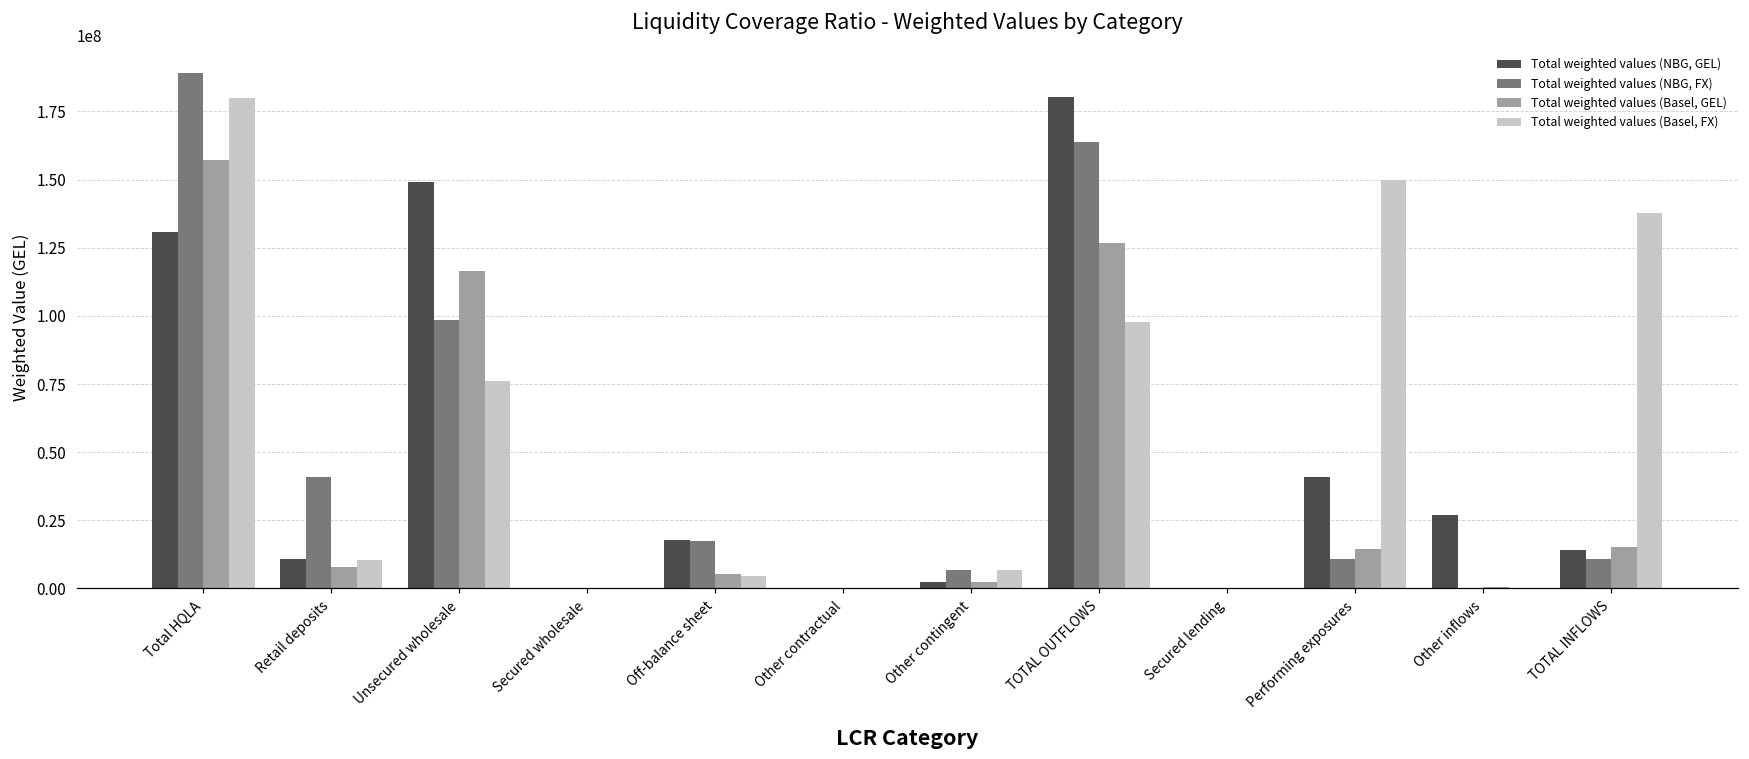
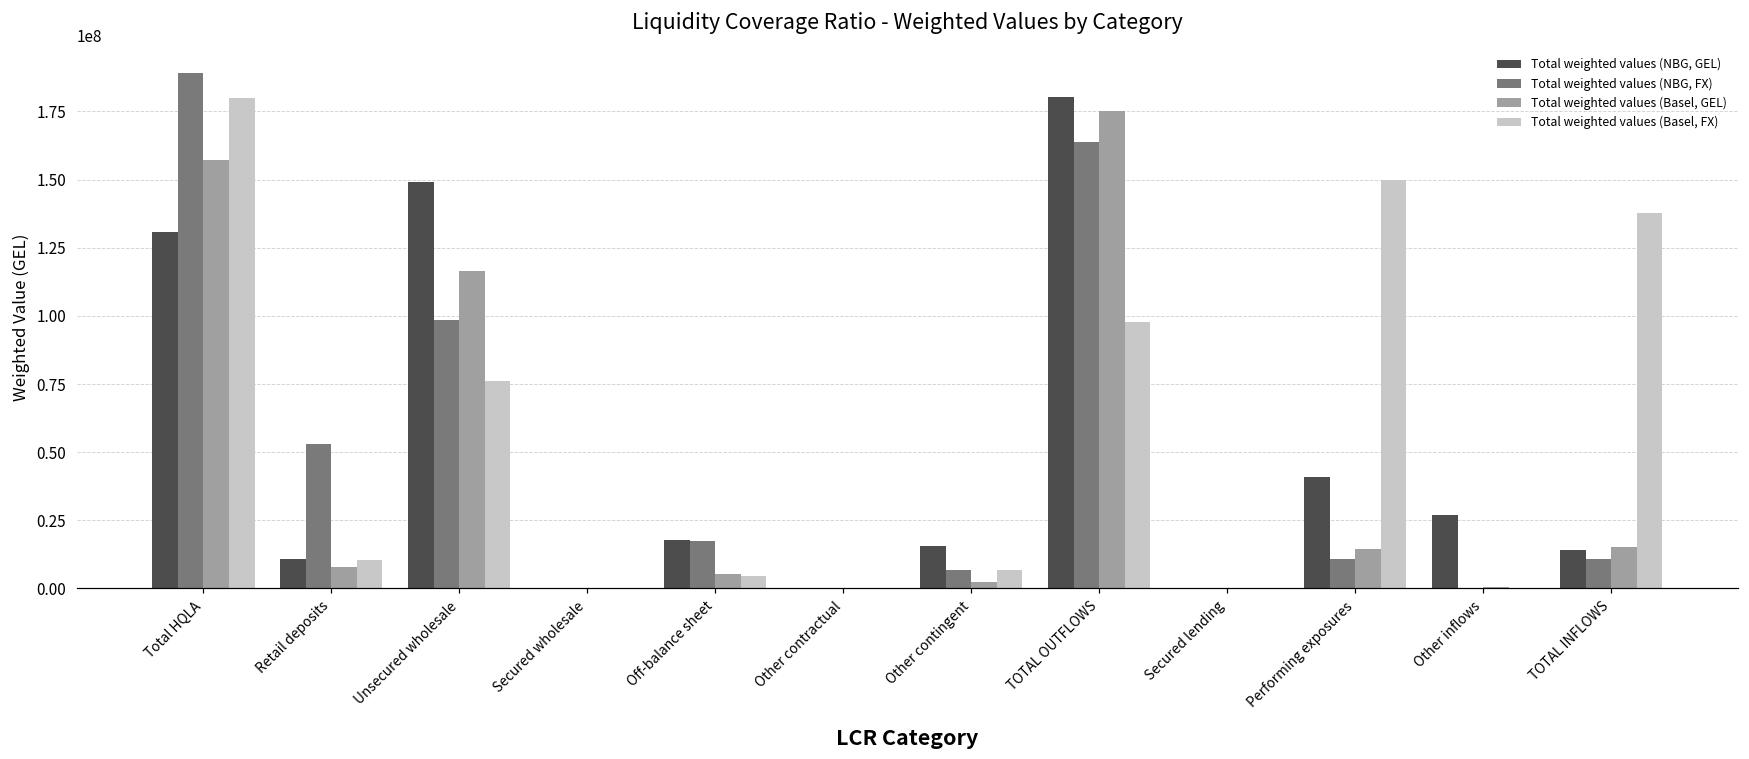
  {
    "Total weighted values (NBG, GEL)": {
      "Total HQLA": 131000000,
      "Retail deposits": 11000000,
      "Unsecured wholesale": 149000000,
      "Secured wholesale": 0,
      "Off-balance sheet": 18000000,
      "Other contractual": 0,
-     "Other contingent": 2000000,
+     "Other contingent": 15000000,
      "TOTAL OUTFLOWS": 180000000,
      "Secured lending": 0,
      "Performing exposures": 41000000,
      "Other inflows": 27000000,
      "TOTAL INFLOWS": 14000000
    },
    "Total weighted values (NBG, FX)": {
      "Total HQLA": 189000000,
-     "Retail deposits": 41000000,
+     "Retail deposits": 53000000,
      "Unsecured wholesale": 99000000,
      "Secured wholesale": 0,
      "Off-balance sheet": 18000000,
      "Other contractual": 0,
      "Other contingent": 7000000,
      "TOTAL OUTFLOWS": 164000000,
      "Secured lending": 0,
      "Performing exposures": 11000000,
      "Other inflows": 0,
      "TOTAL INFLOWS": 11000000
    },
    "Total weighted values (Basel, GEL)": {
      "Total HQLA": 157000000,
      "Retail deposits": 8000000,
      "Unsecured wholesale": 116000000,
      "Secured wholesale": 0,
      "Off-balance sheet": 5000000,
      "Other contractual": 0,
      "Other contingent": 2000000,
-     "TOTAL OUTFLOWS": 127000000,
+     "TOTAL OUTFLOWS": 175000000,
      "Secured lending": 0,
      "Performing exposures": 14000000,
      "TOTAL INFLOWS": 15000000
    },
    "Total weighted values (Basel, FX)": {
      "Total HQLA": 180000000,
      "Retail deposits": 10000000,
      "Unsecured wholesale": 76000000,
      "Secured wholesale": 0,
      "Off-balance sheet": 5000000,
      "Other contractual": 0,
      "Other contingent": 7000000,
      "TOTAL OUTFLOWS": 98000000,
      "Secured lending": 0,
      "Performing exposures": 150000000,
      "Other inflows": 0,
      "TOTAL INFLOWS": 138000000
    }
  }
